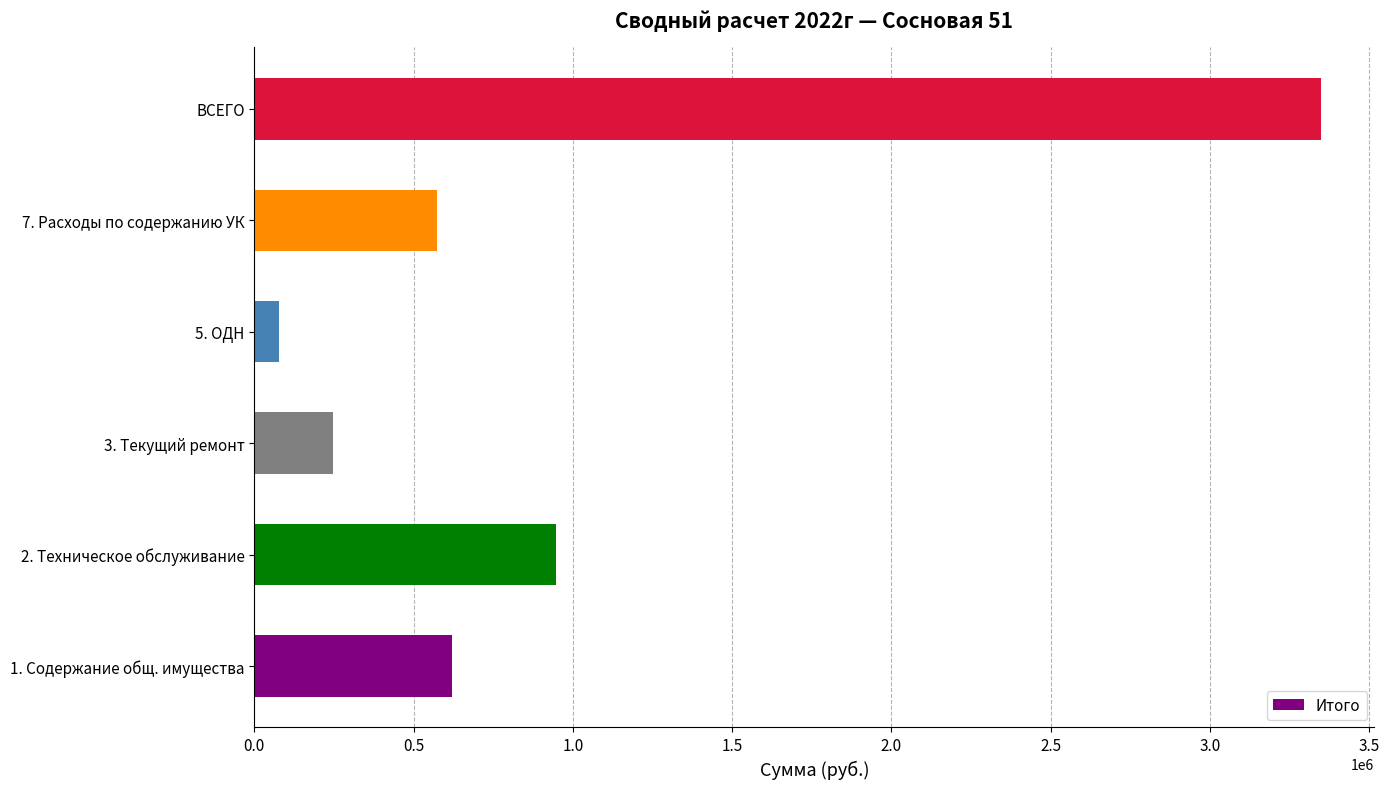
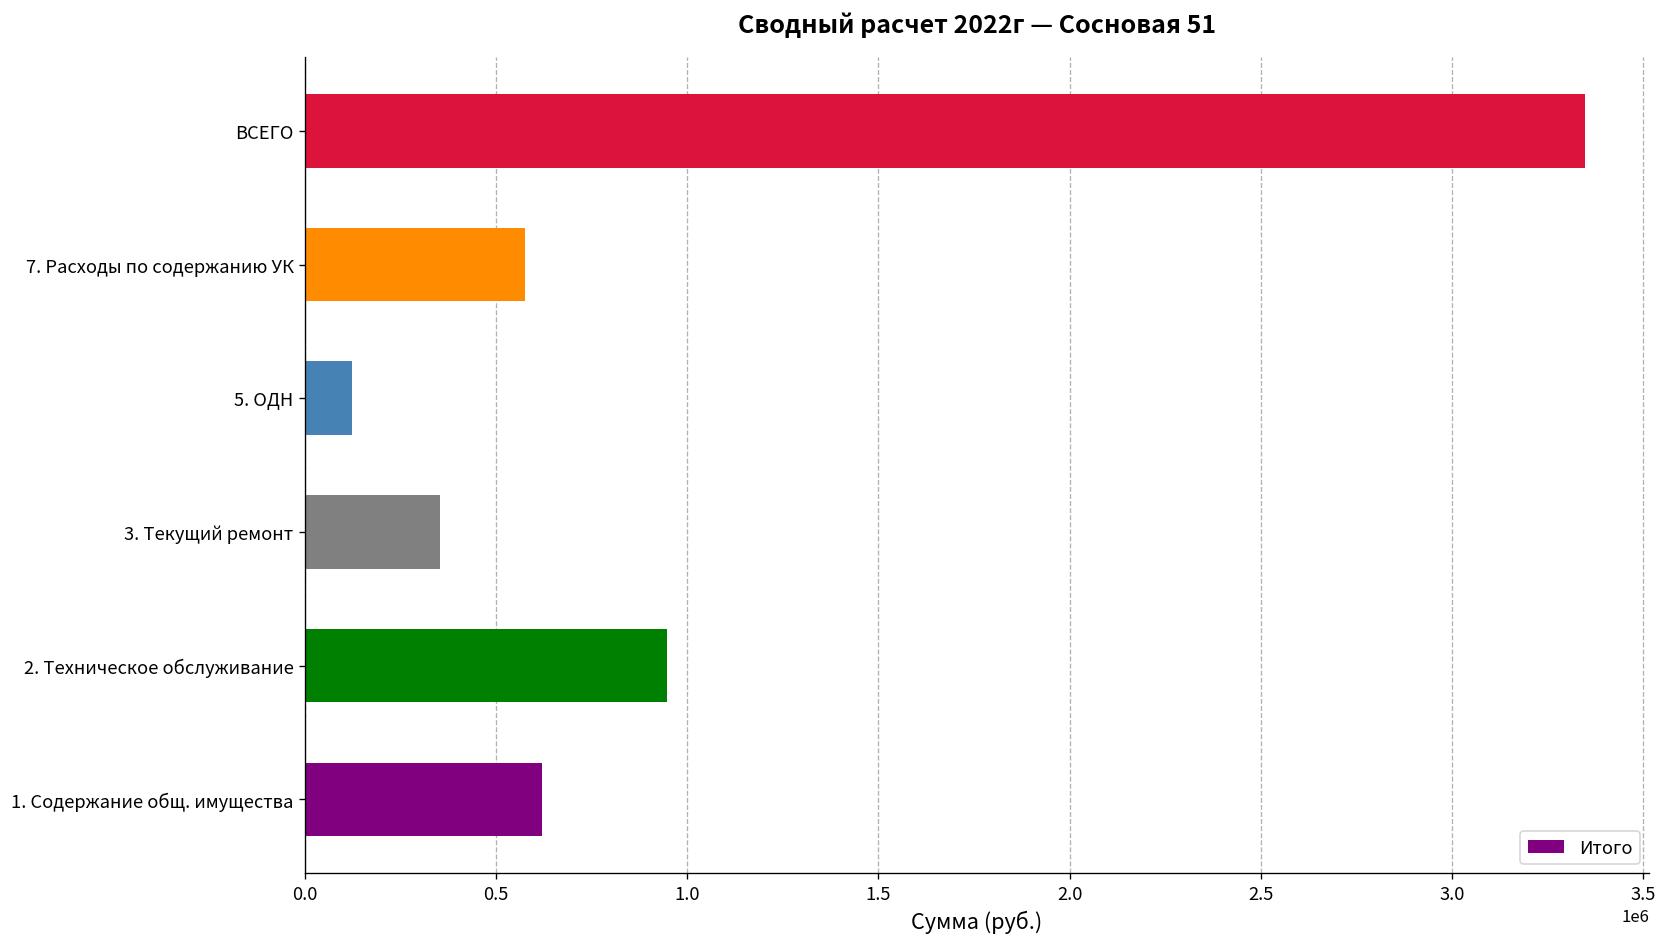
  {
    "ВСЕГО": 3350000,
    "7. Расходы по содержанию УК": 580000,
-   "5. ОДН": 80000,
-   "3. Текущий ремонт": 250000,
+   "5. ОДН": 120000,
+   "3. Текущий ремонт": 350000,
    "2. Техническое обслуживание": 950000,
    "1. Содержание общ. имущества": 620000
  }
